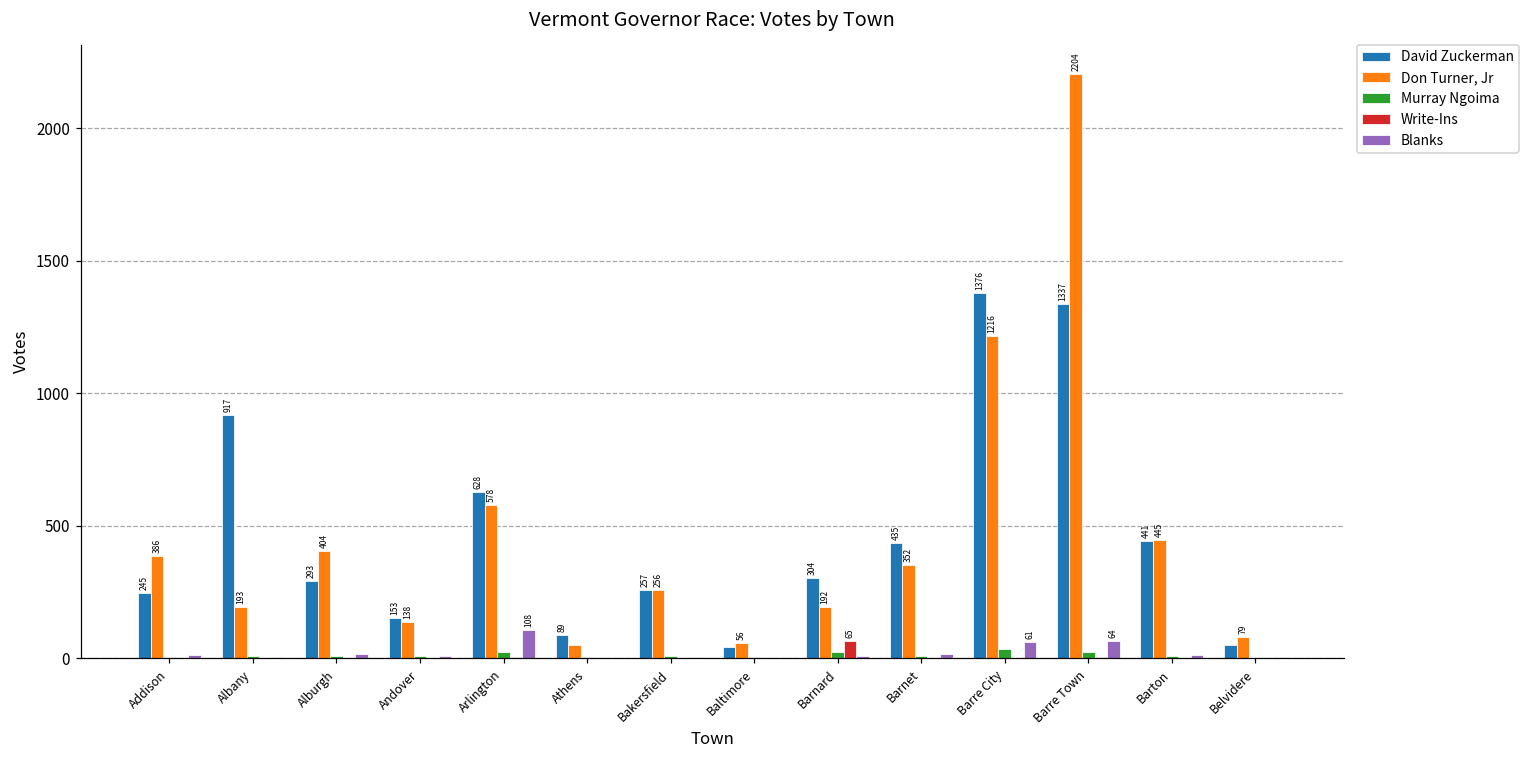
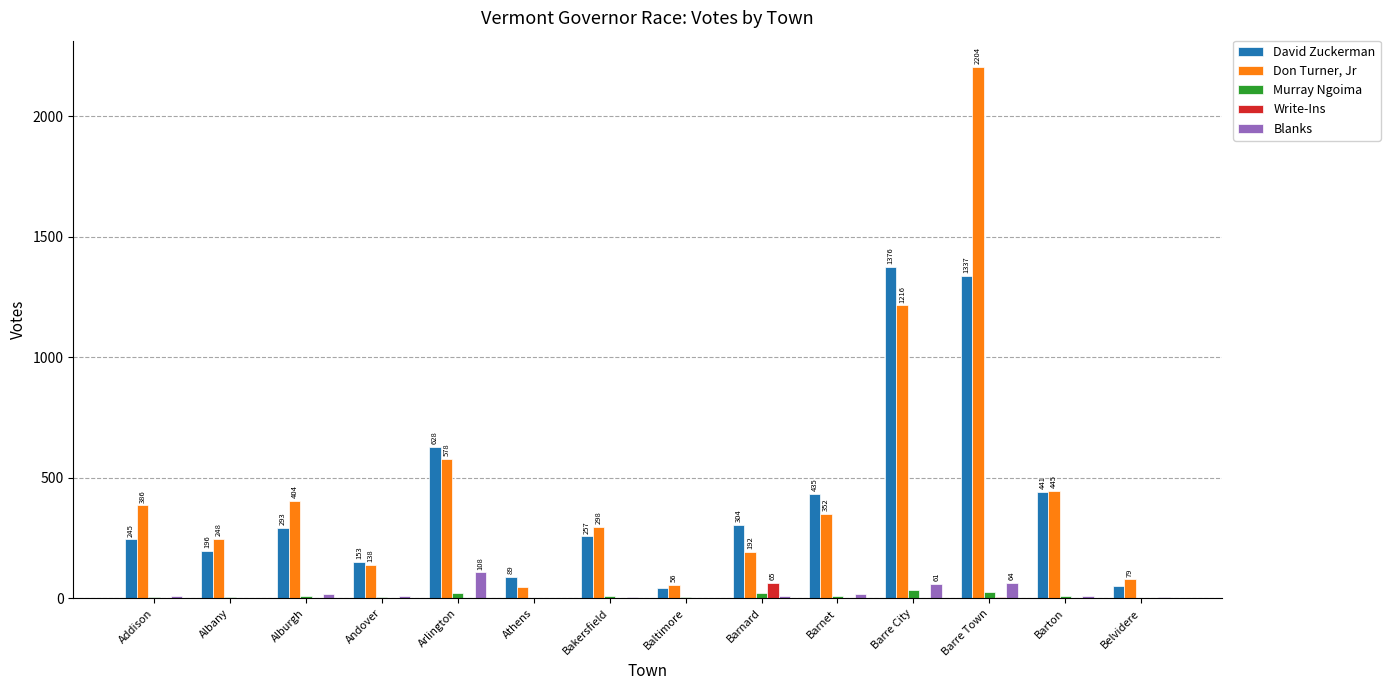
  {
    "David Zuckerman": {
      "Addison": 245,
-     "Albany": 917,
+     "Albany": 196,
      "Alburgh": 293,
      "Andover": 153,
      "Arlington": 628,
      "Athens": 89,
      "Bakersfield": 257,
      "Barnard": 304,
      "Barnet": 435,
      "Barre City": 1376,
      "Barre Town": 1337,
      "Barton": 441
    },
    "Don Turner, Jr": {
      "Addison": 386,
-     "Albany": 193,
+     "Albany": 248,
      "Alburgh": 404,
      "Andover": 138,
      "Arlington": 578,
-     "Bakersfield": 256,
+     "Bakersfield": 298,
      "Baltimore": 56,
      "Barnard": 192,
      "Barnet": 352,
      "Barre City": 1216,
      "Barre Town": 2204,
      "Barton": 445,
      "Belvidere": 79
    },
    "Murray Ngoima": {
      "Arlington": 20,
      "Barnard": 20,
      "Barre City": 30,
      "Barre Town": 30
    },
    "Write-Ins": {
      "Barnard": 65
    },
    "Blanks": {
      "Arlington": 108,
      "Barre City": 61,
      "Barre Town": 64
    }
  }
